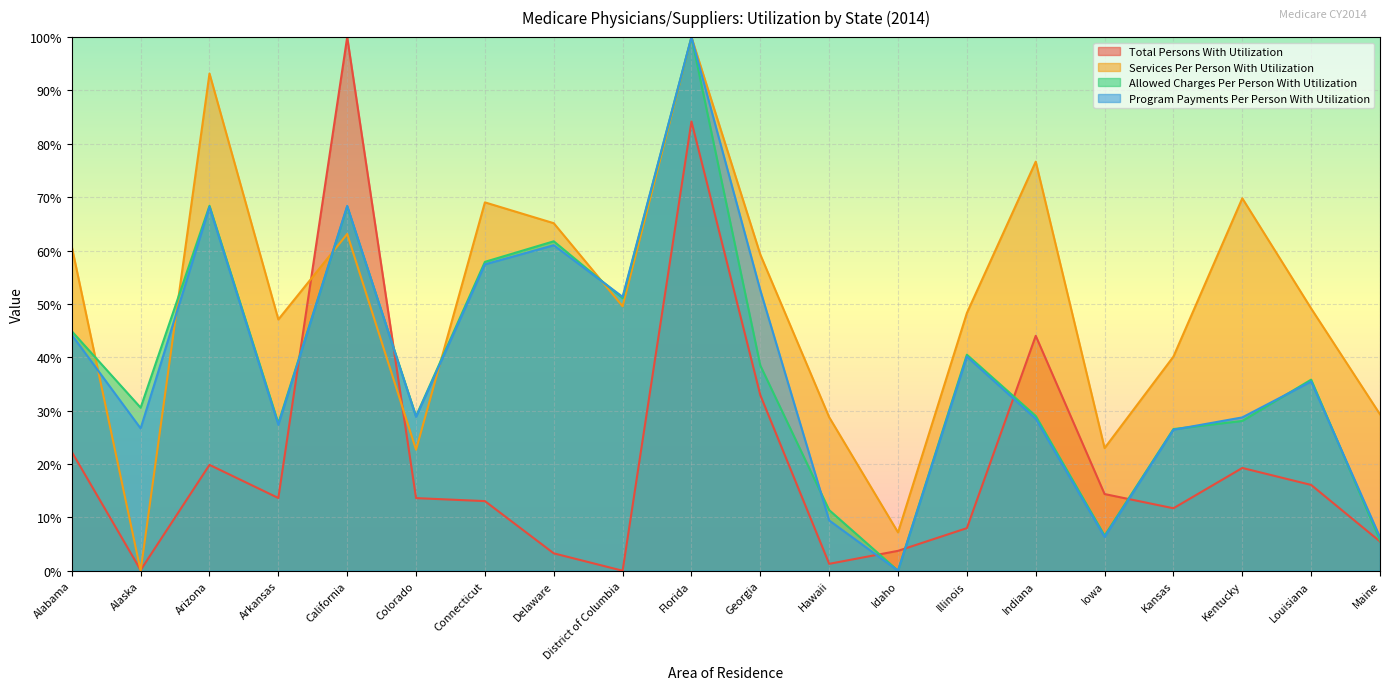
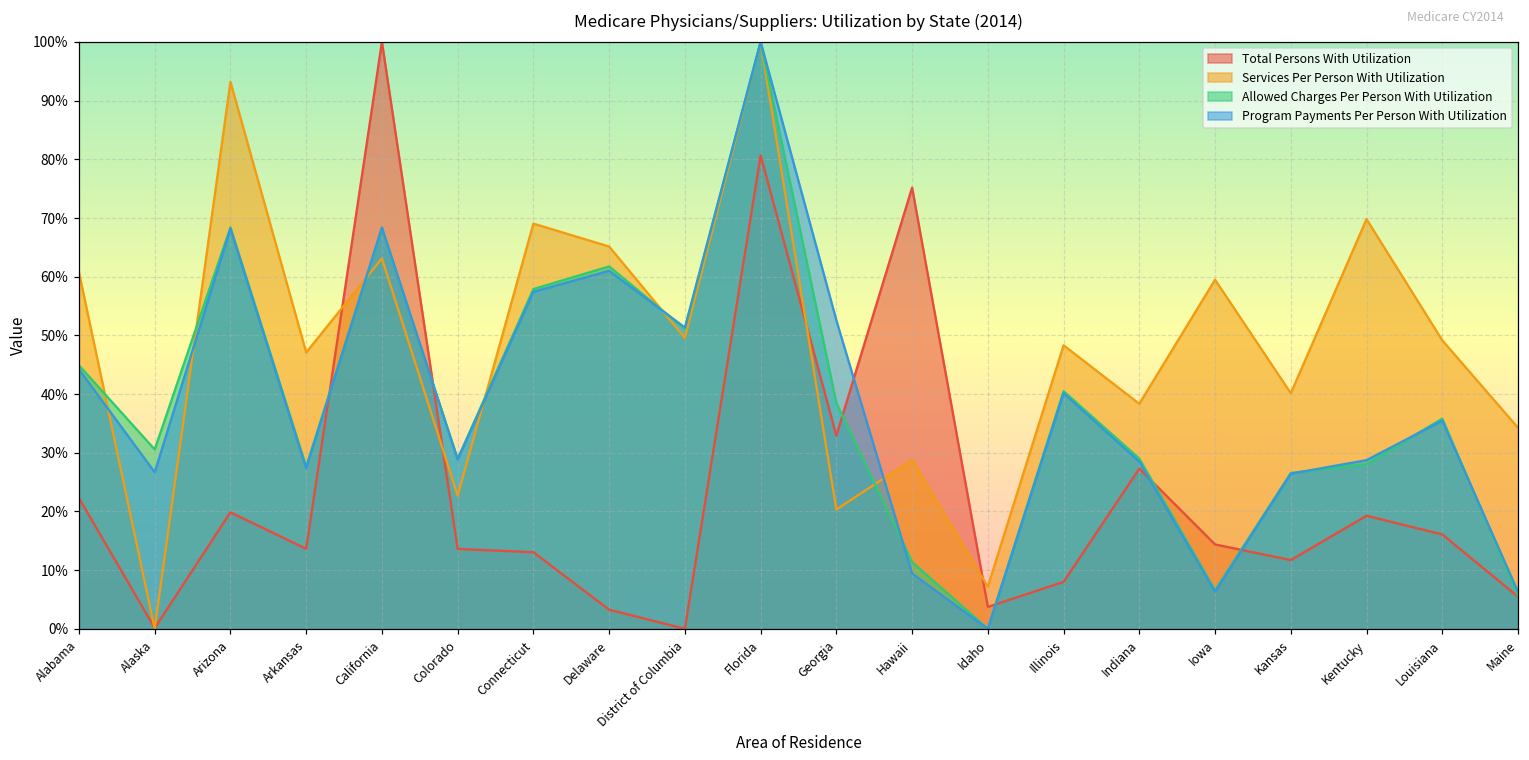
  {
    "Total Persons With Utilization": {
      "Alabama": "22%",
      "Arizona": "20%",
      "Arkansas": "14%",
      "California": "100%",
      "Colorado": "14%",
      "Connecticut": "13%",
      "Delaware": "3%",
      "District of Columbia": "0%",
-     "Florida": "84%",
+     "Florida": "81%",
      "Georgia": "33%",
-     "Hawaii": "1%",
+     "Hawaii": "75%",
      "Idaho": "4%",
      "Illinois": "8%",
-     "Indiana": "44%",
+     "Indiana": "27%",
      "Iowa": "14%",
      "Kansas": "12%",
      "Kentucky": "19%",
      "Louisiana": "16%"
    },
    "Services Per Person With Utilization": {
      "Alabama": "61%",
      "Arizona": "93%",
      "Arkansas": "47%",
      "California": "63%",
      "Colorado": "23%",
      "Connecticut": "69%",
      "Delaware": "65%",
      "District of Columbia": "50%",
-     "Georgia": "59%",
+     "Georgia": "20%",
      "Hawaii": "29%",
      "Idaho": "7%",
      "Illinois": "48%",
-     "Indiana": "77%",
-     "Iowa": "23%",
+     "Indiana": "38%",
+     "Iowa": "59%",
      "Kansas": "40%",
      "Kentucky": "70%",
      "Louisiana": "49%",
-     "Maine": "29%"
+     "Maine": "34%"
    },
    "Allowed Charges Per Person With Utilization": {
      "Alabama": "45%",
      "Alaska": "31%",
      "Delaware": "62%",
      "Georgia": "38%",
      "Hawaii": "11%",
      "Indiana": "29%",
      "Kentucky": "28%"
    },
    "Program Payments Per Person With Utilization": {
      "Alabama": "44%",
      "Alaska": "27%",
      "Delaware": "61%",
      "Georgia": "53%",
      "Hawaii": "9%",
      "Indiana": "28%",
      "Kentucky": "29%",
      "Maine": "6%"
    }
  }
